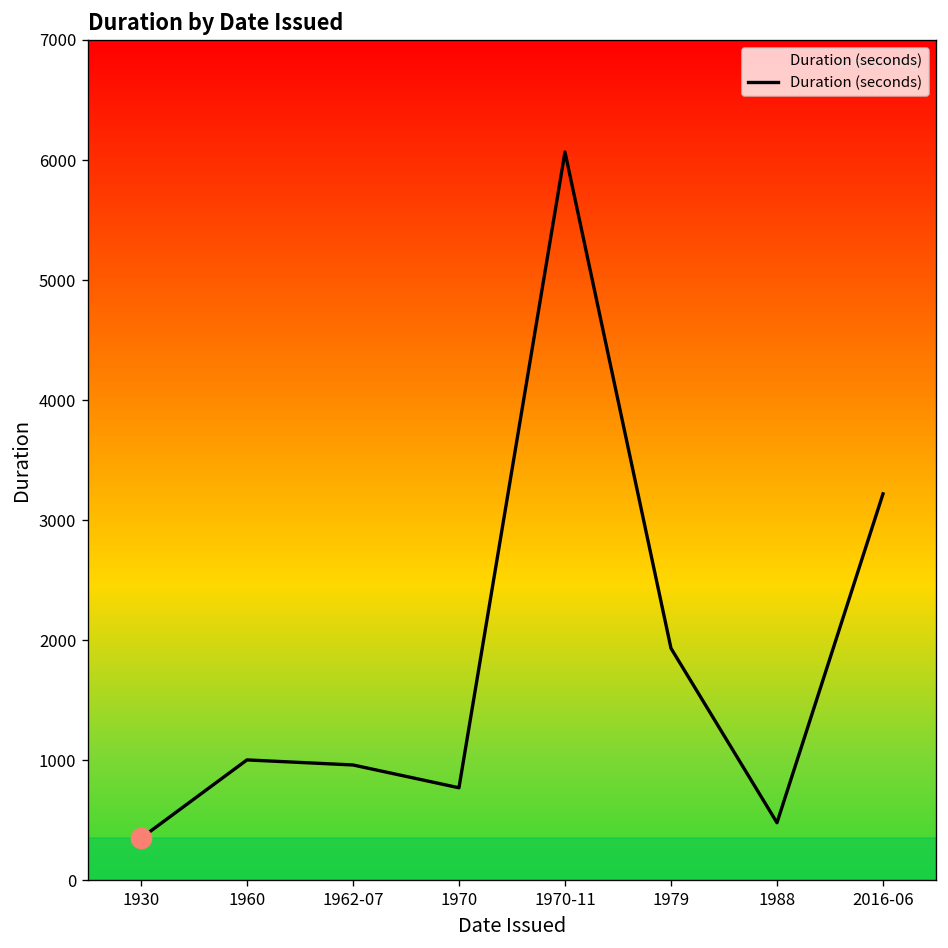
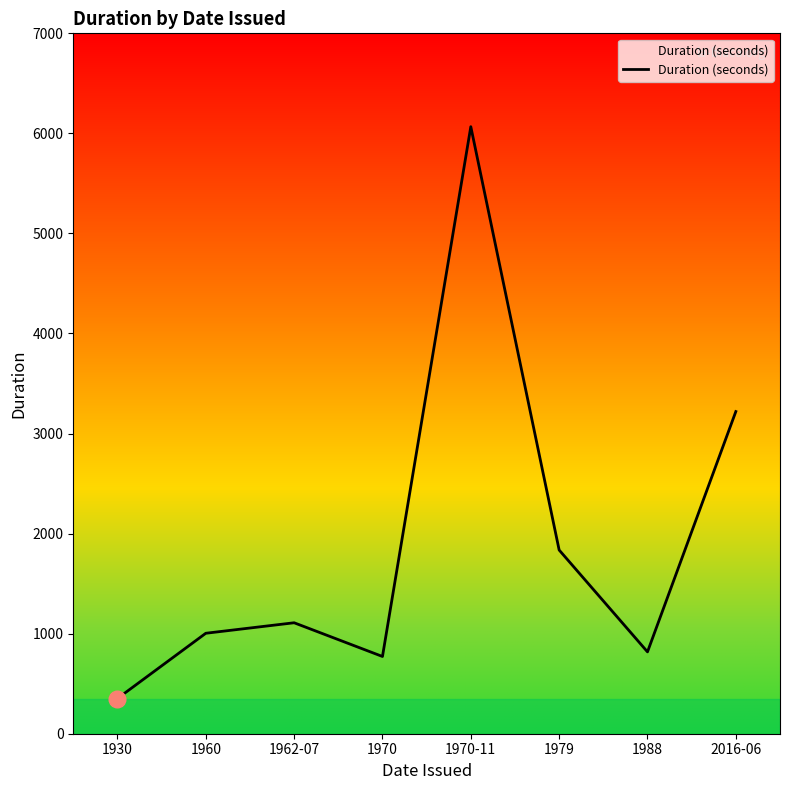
  {
    "Duration (seconds)": {
      "1960": 1000,
-     "1962-07": 960,
+     "1962-07": 1110,
      "1970": 770,
      "1970-11": 6070,
-     "1979": 1930,
-     "1988": 480,
+     "1979": 1840,
+     "1988": 820,
      "2016-06": 3220
    }
  }
